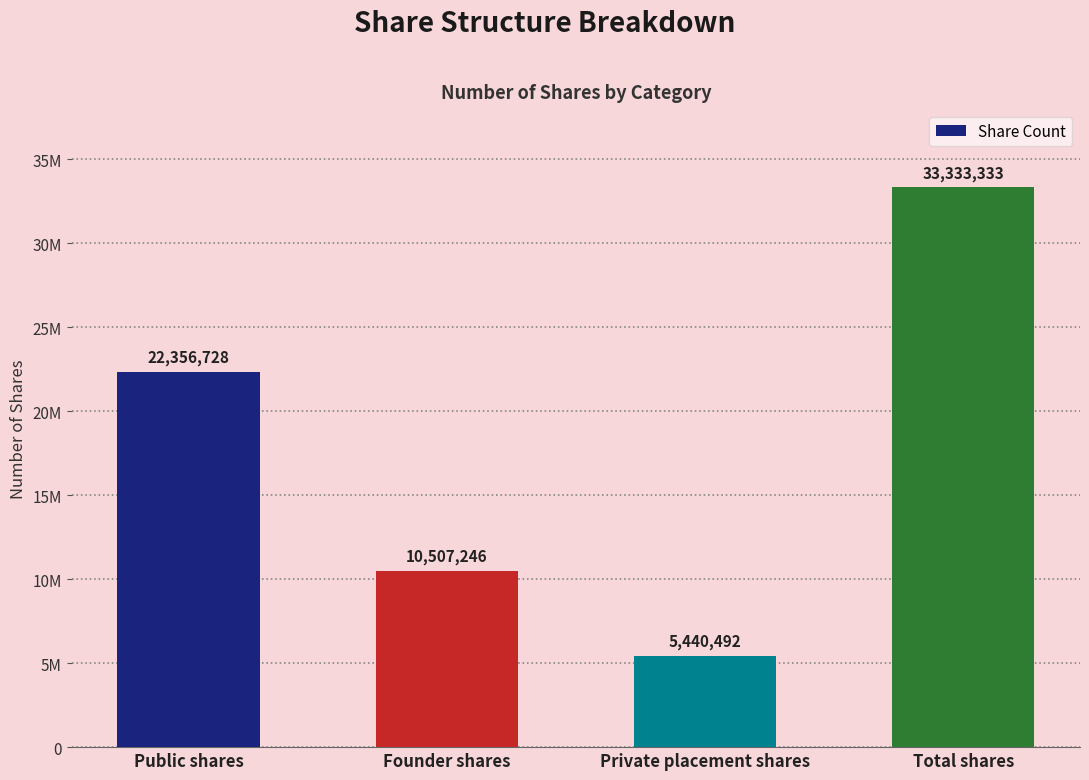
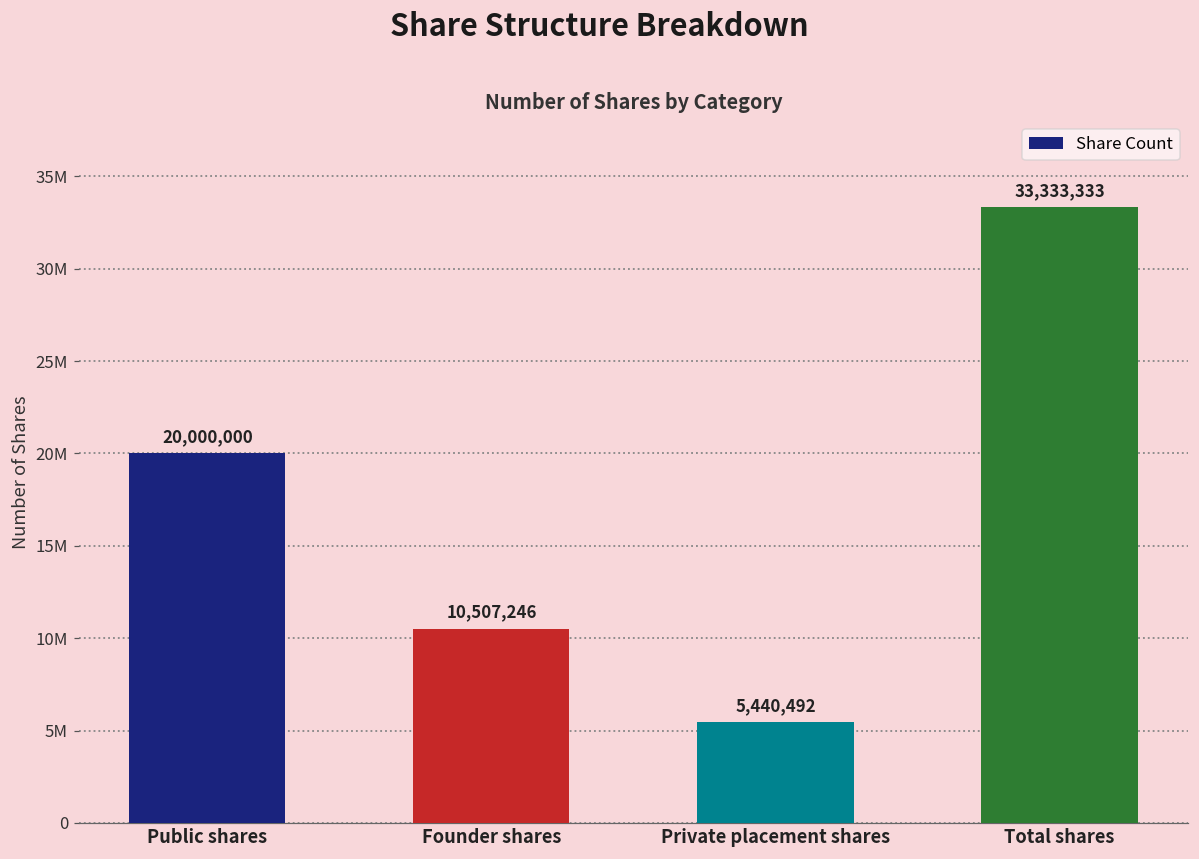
  {
-   "Public shares": "22,356,728",
+   "Public shares": "20,000,000",
    "Founder shares": "10,507,246",
    "Private placement shares": "5,440,492",
    "Total shares": "33,333,333"
  }
